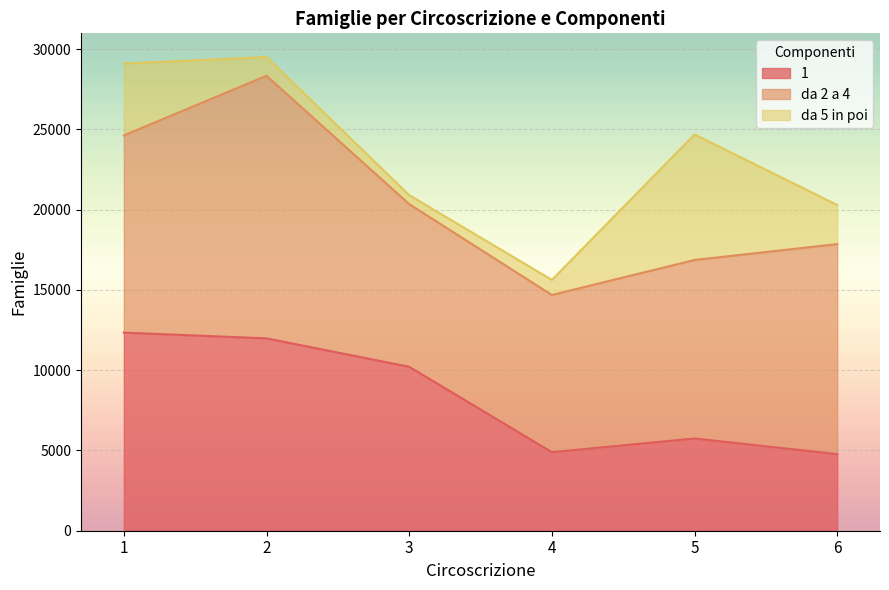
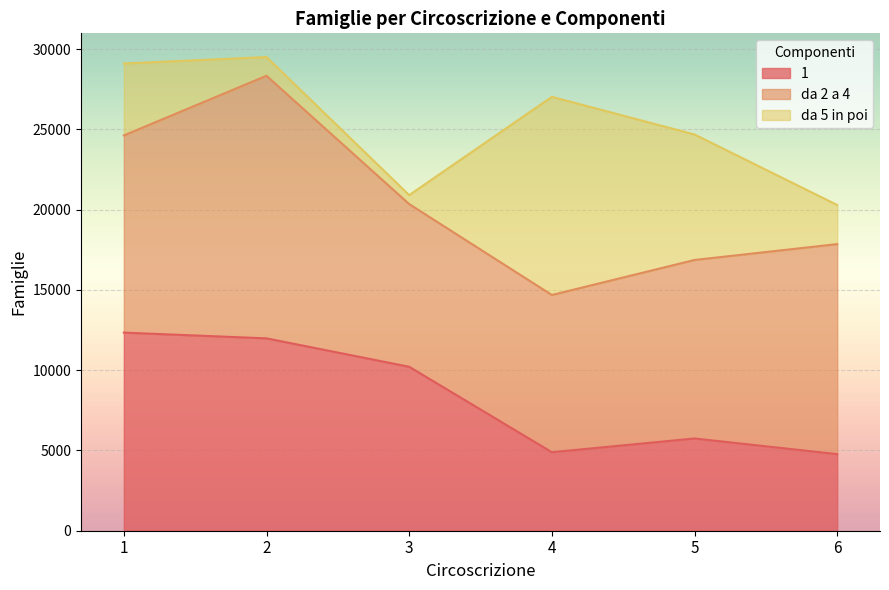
  {
    "da 5 in poi": {
      "1": 4500,
      "2": 1200,
      "3": 600,
-     "4": 900,
+     "4": 12300,
      "5": 7800,
      "6": 2400
    }
  }
